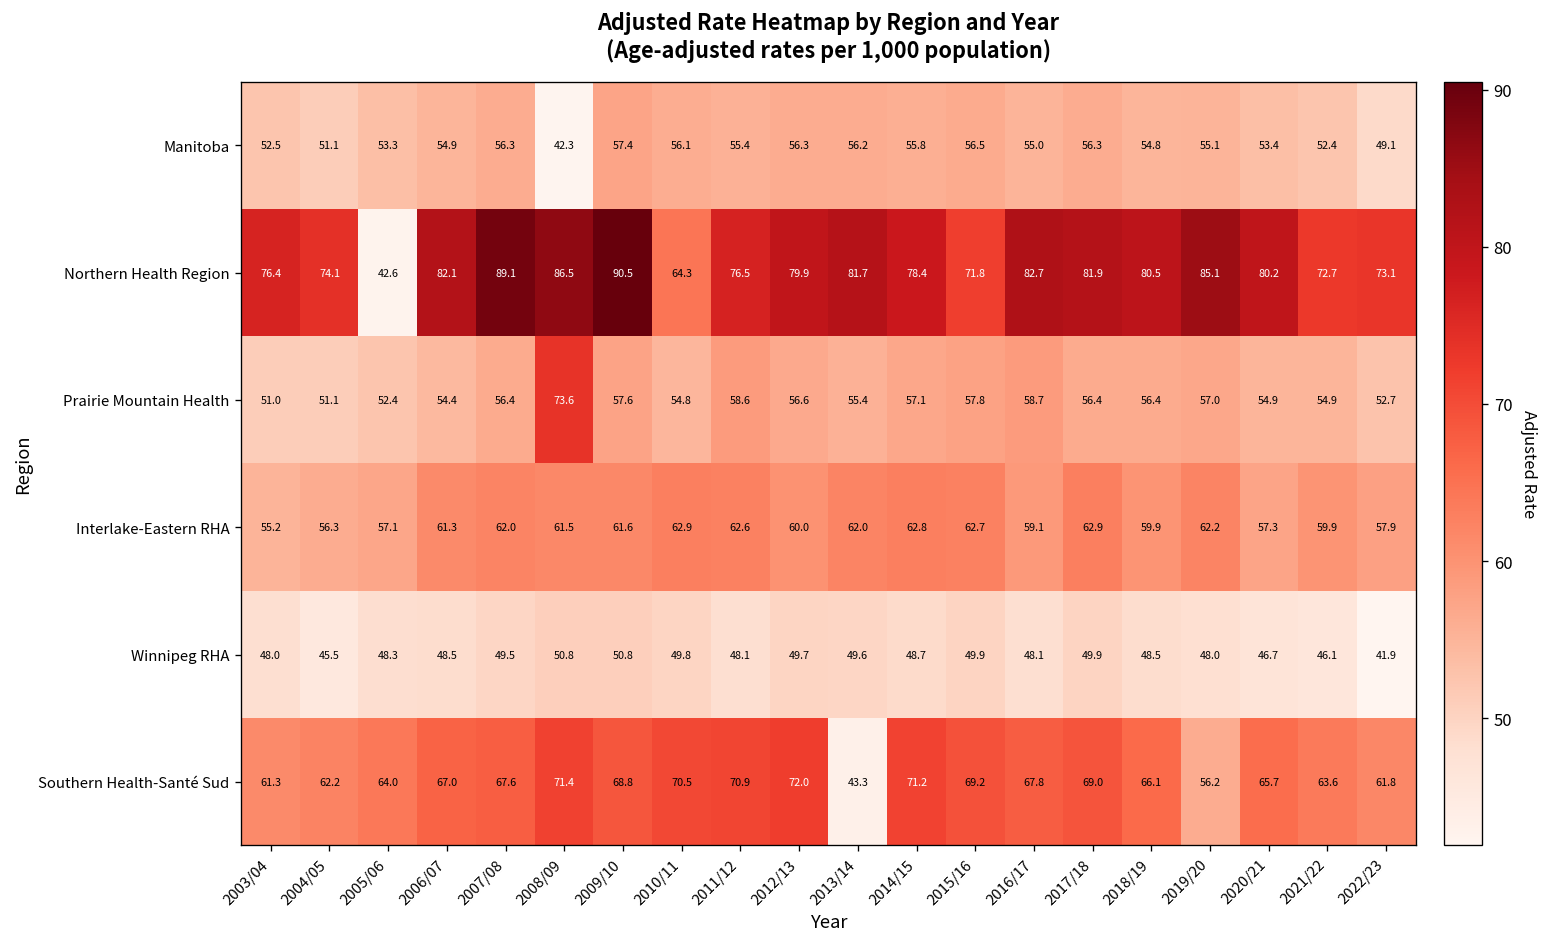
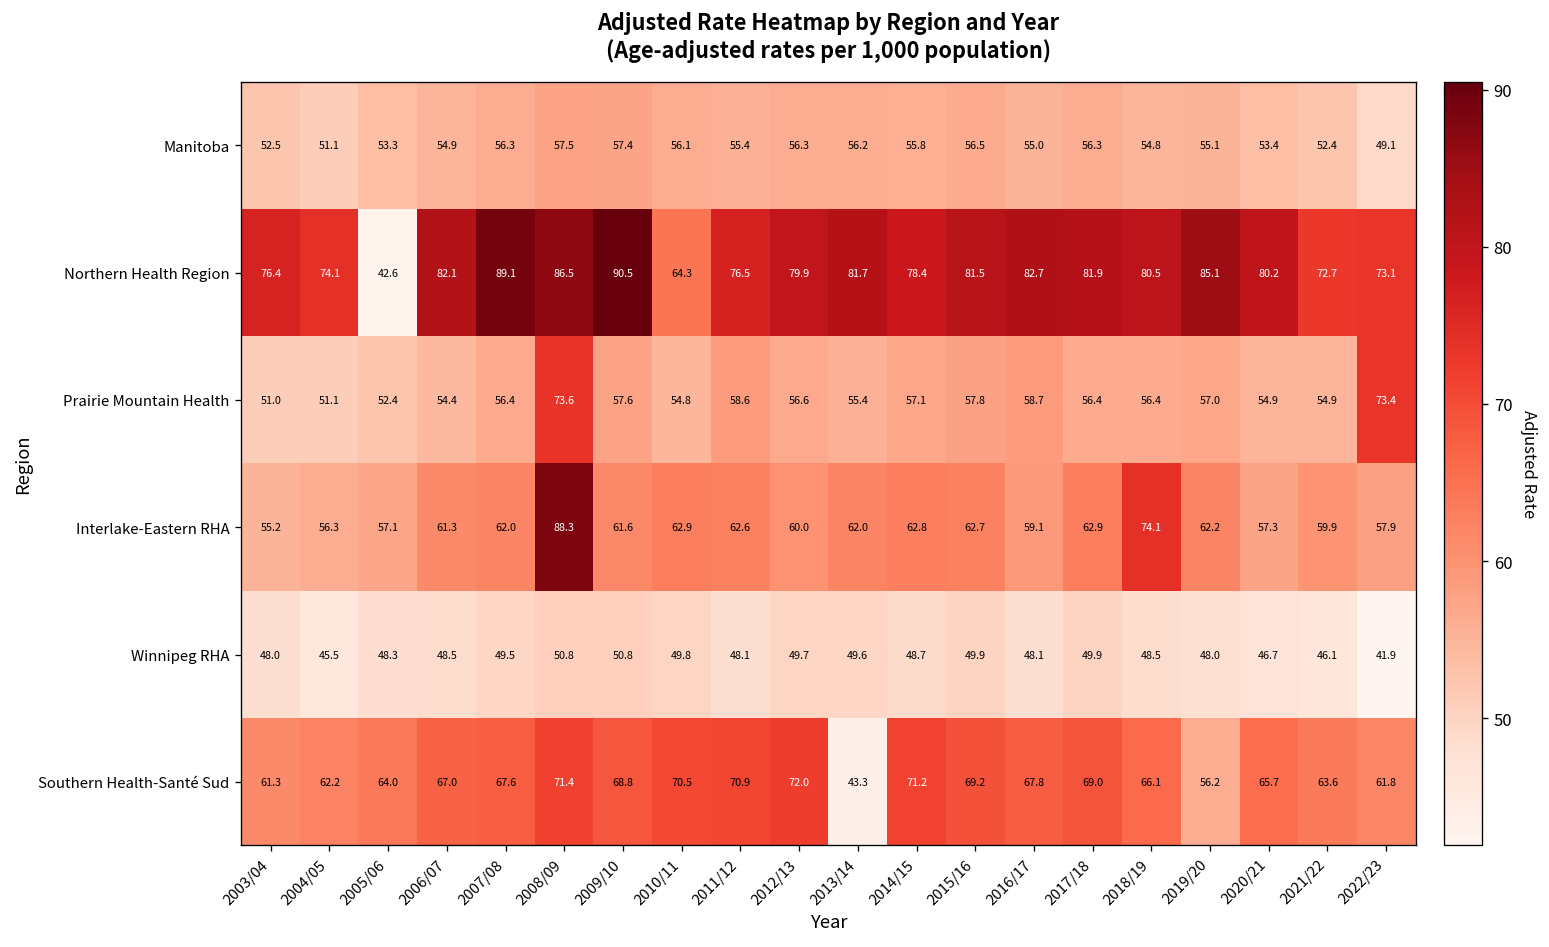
  {
    "Manitoba": {
      "2003/04": 52.5,
      "2004/05": 51.1,
      "2005/06": 53.3,
      "2006/07": 54.9,
      "2007/08": 56.3,
-     "2008/09": 42.3,
+     "2008/09": 57.5,
      "2009/10": 57.4,
      "2010/11": 56.1,
      "2011/12": 55.4,
      "2012/13": 56.3,
      "2013/14": 56.2,
      "2014/15": 55.8,
      "2015/16": 56.5,
      "2016/17": 55.0,
      "2017/18": 56.3,
      "2018/19": 54.8,
      "2019/20": 55.1,
      "2020/21": 53.4,
      "2021/22": 52.4,
      "2022/23": 49.1
    },
    "Northern Health Region": {
      "2003/04": 76.4,
      "2004/05": 74.1,
      "2005/06": 42.6,
      "2006/07": 82.1,
      "2007/08": 89.1,
      "2008/09": 86.5,
      "2009/10": 90.5,
      "2010/11": 64.3,
      "2011/12": 76.5,
      "2012/13": 79.9,
      "2013/14": 81.7,
      "2014/15": 78.4,
-     "2015/16": 71.8,
+     "2015/16": 81.5,
      "2016/17": 82.7,
      "2017/18": 81.9,
      "2018/19": 80.5,
      "2019/20": 85.1,
      "2020/21": 80.2,
      "2021/22": 72.7,
      "2022/23": 73.1
    },
    "Prairie Mountain Health": {
      "2003/04": 51.0,
      "2004/05": 51.1,
      "2005/06": 52.4,
      "2006/07": 54.4,
      "2007/08": 56.4,
      "2008/09": 73.6,
      "2009/10": 57.6,
      "2010/11": 54.8,
      "2011/12": 58.6,
      "2012/13": 56.6,
      "2013/14": 55.4,
      "2014/15": 57.1,
      "2015/16": 57.8,
      "2016/17": 58.7,
      "2017/18": 56.4,
      "2018/19": 56.4,
      "2019/20": 57.0,
      "2020/21": 54.9,
      "2021/22": 54.9,
-     "2022/23": 52.7
+     "2022/23": 73.4
    },
    "Interlake-Eastern RHA": {
      "2003/04": 55.2,
      "2004/05": 56.3,
      "2005/06": 57.1,
      "2006/07": 61.3,
      "2007/08": 62.0,
-     "2008/09": 61.5,
+     "2008/09": 88.3,
      "2009/10": 61.6,
      "2010/11": 62.9,
      "2011/12": 62.6,
      "2012/13": 60.0,
      "2013/14": 62.0,
      "2014/15": 62.8,
      "2015/16": 62.7,
      "2016/17": 59.1,
      "2017/18": 62.9,
-     "2018/19": 59.9,
+     "2018/19": 74.1,
      "2019/20": 62.2,
      "2020/21": 57.3,
      "2021/22": 59.9,
      "2022/23": 57.9
    },
    "Winnipeg RHA": {
      "2003/04": 48.0,
      "2004/05": 45.5,
      "2005/06": 48.3,
      "2006/07": 48.5,
      "2007/08": 49.5,
      "2008/09": 50.8,
      "2009/10": 50.8,
      "2010/11": 49.8,
      "2011/12": 48.1,
      "2012/13": 49.7,
      "2013/14": 49.6,
      "2014/15": 48.7,
      "2015/16": 49.9,
      "2016/17": 48.1,
      "2017/18": 49.9,
      "2018/19": 48.5,
      "2019/20": 48.0,
      "2020/21": 46.7,
      "2021/22": 46.1,
      "2022/23": 41.9
    },
    "Southern Health-Santé Sud": {
      "2003/04": 61.3,
      "2004/05": 62.2,
      "2005/06": 64.0,
      "2006/07": 67.0,
      "2007/08": 67.6,
      "2008/09": 71.4,
      "2009/10": 68.8,
      "2010/11": 70.5,
      "2011/12": 70.9,
      "2012/13": 72.0,
      "2013/14": 43.3,
      "2014/15": 71.2,
      "2015/16": 69.2,
      "2016/17": 67.8,
      "2017/18": 69.0,
      "2018/19": 66.1,
      "2019/20": 56.2,
      "2020/21": 65.7,
      "2021/22": 63.6,
      "2022/23": 61.8
    }
  }
